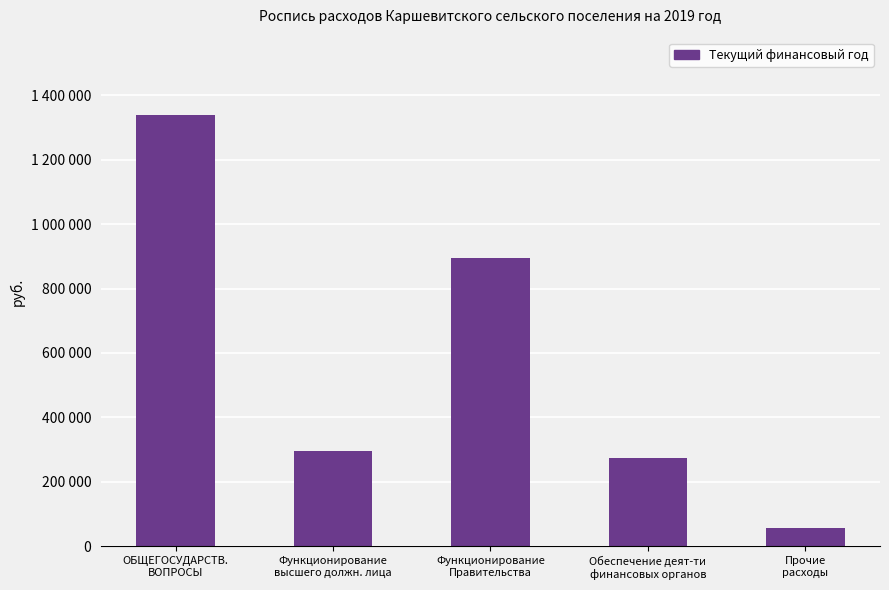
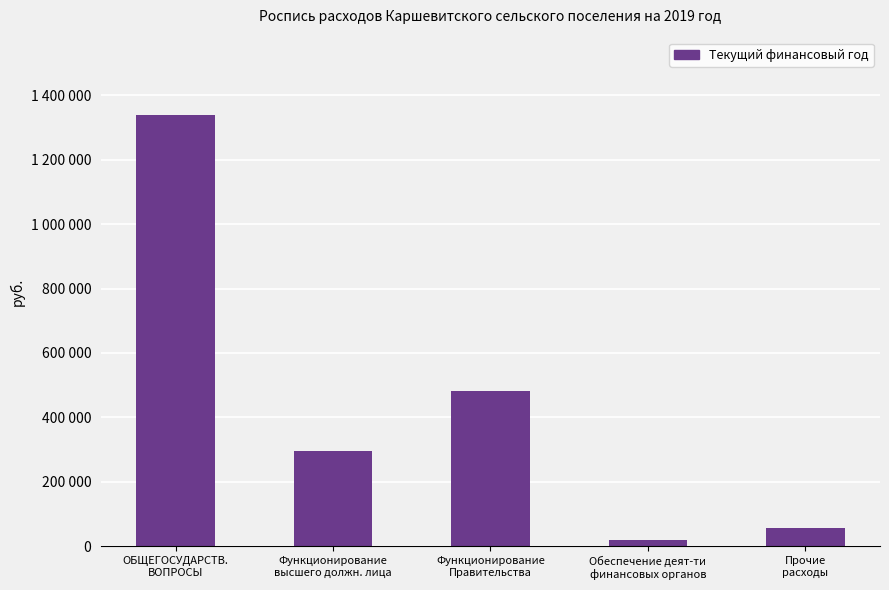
  {
    "ОБЩЕГОСУДАРСТВ. ВОПРОСЫ": 1340000,
    "Функционирование высшего должн. лица": 290000,
-   "Функционирование Правительства": 900000,
-   "Обеспечение деят-ти финансовых органов": 270000,
+   "Функционирование Правительства": 480000,
+   "Обеспечение деят-ти финансовых органов": 20000,
    "Прочие расходы": 60000
  }
